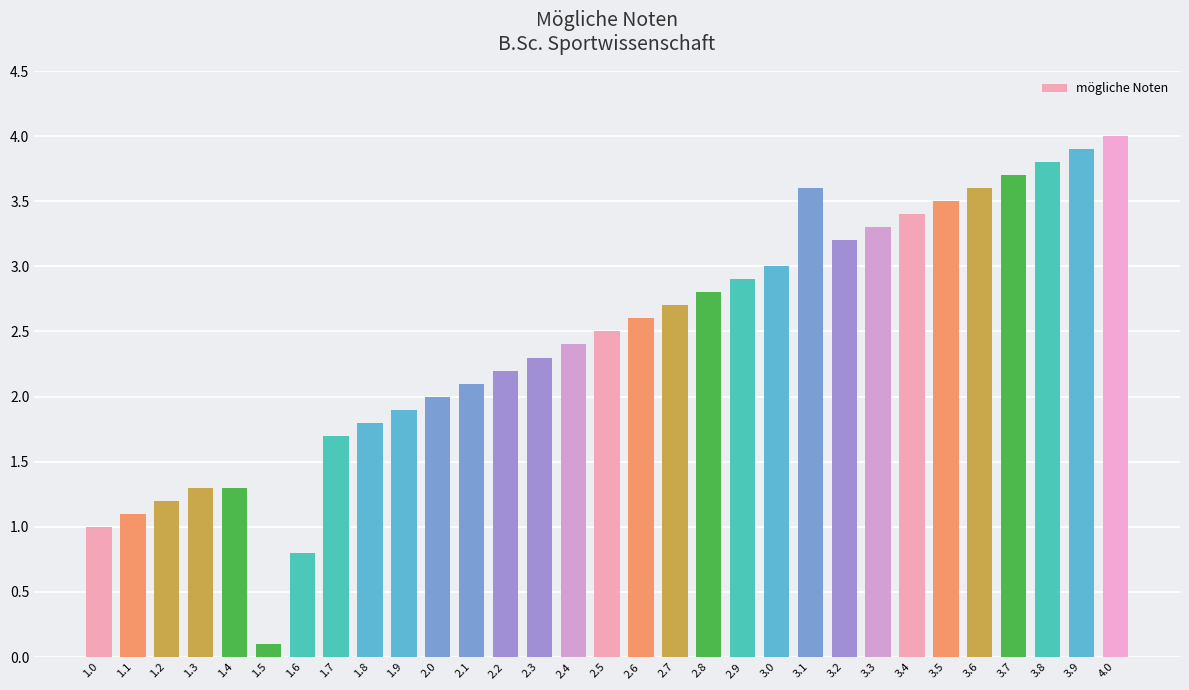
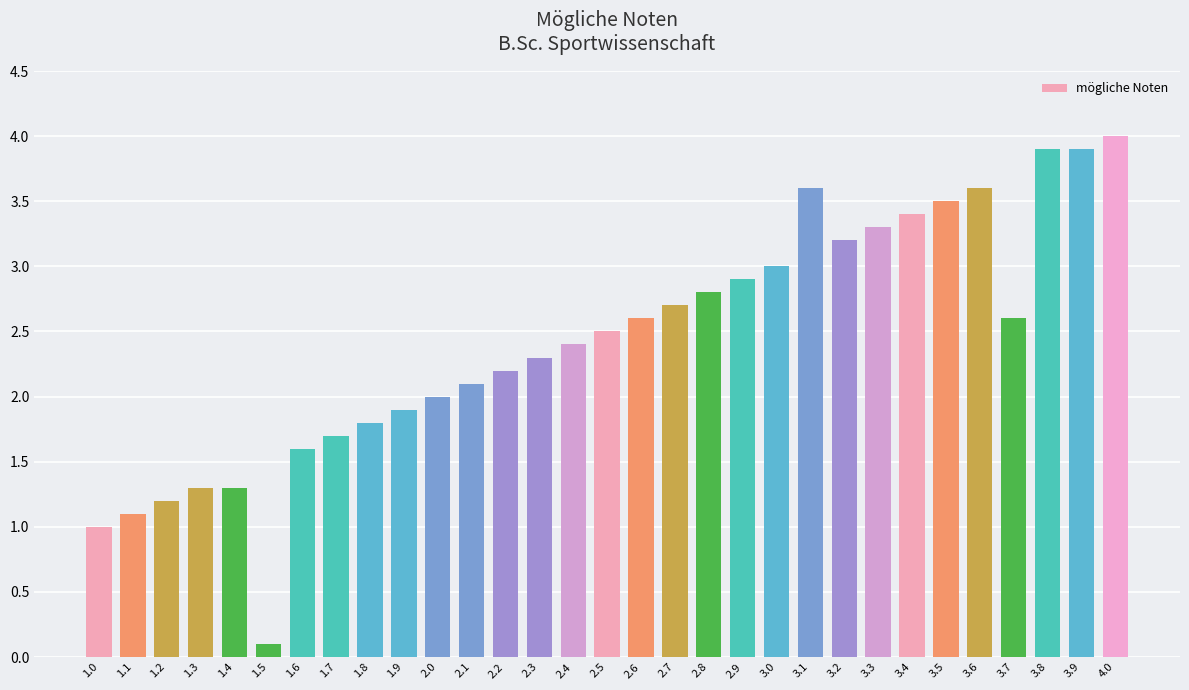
  {
    "1.0": 1.0,
    "1.1": 1.1,
    "1.2": 1.2,
    "1.3": 1.3,
    "1.4": 1.3,
    "1.5": 0.1,
-   "1.6": 0.8,
+   "1.6": 1.6,
    "1.7": 1.7,
    "1.8": 1.8,
    "1.9": 1.9,
    "2.0": 2.0,
    "2.1": 2.1,
    "2.2": 2.2,
    "2.3": 2.3,
    "2.4": 2.4,
    "2.5": 2.5,
    "2.6": 2.6,
    "2.7": 2.7,
    "2.8": 2.8,
    "2.9": 2.9,
    "3.0": 3.0,
    "3.1": 3.6,
    "3.2": 3.2,
    "3.3": 3.3,
    "3.4": 3.4,
    "3.5": 3.5,
    "3.6": 3.6,
-   "3.7": 3.7,
-   "3.8": 3.8,
+   "3.7": 2.6,
+   "3.8": 3.9,
    "3.9": 3.9,
    "4.0": 4.0
  }
